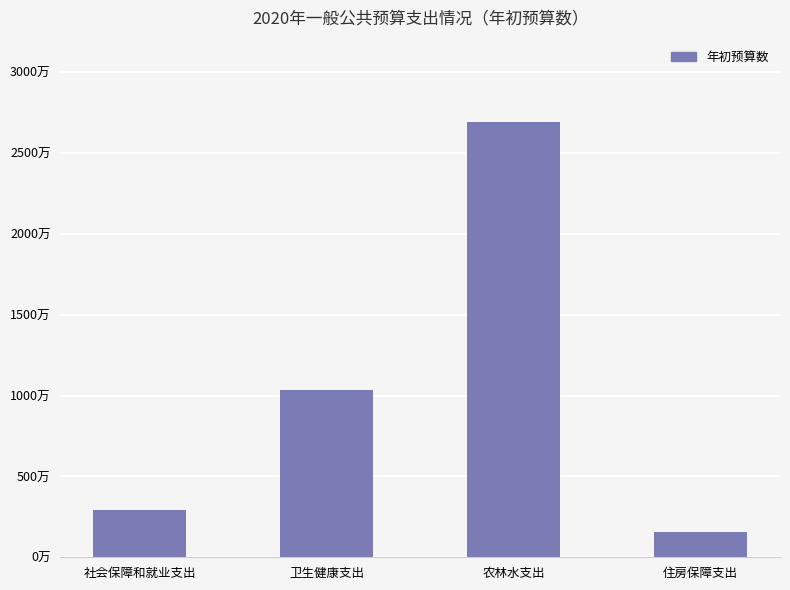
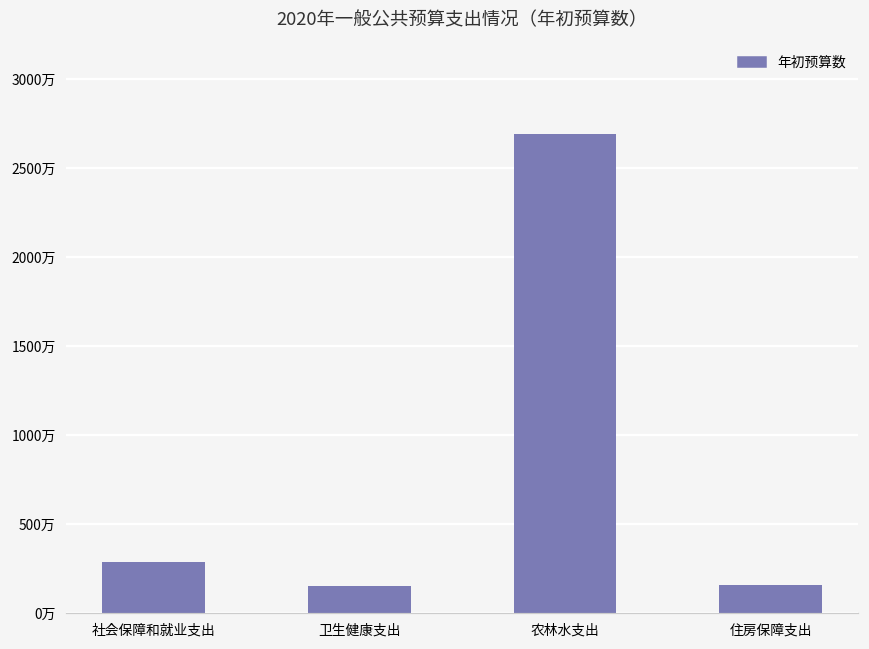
  {
    "社会保障和就业支出": "290万",
-   "卫生健康支出": "1040万",
+   "卫生健康支出": "150万",
    "农林水支出": "2690万",
    "住房保障支出": "160万"
  }
